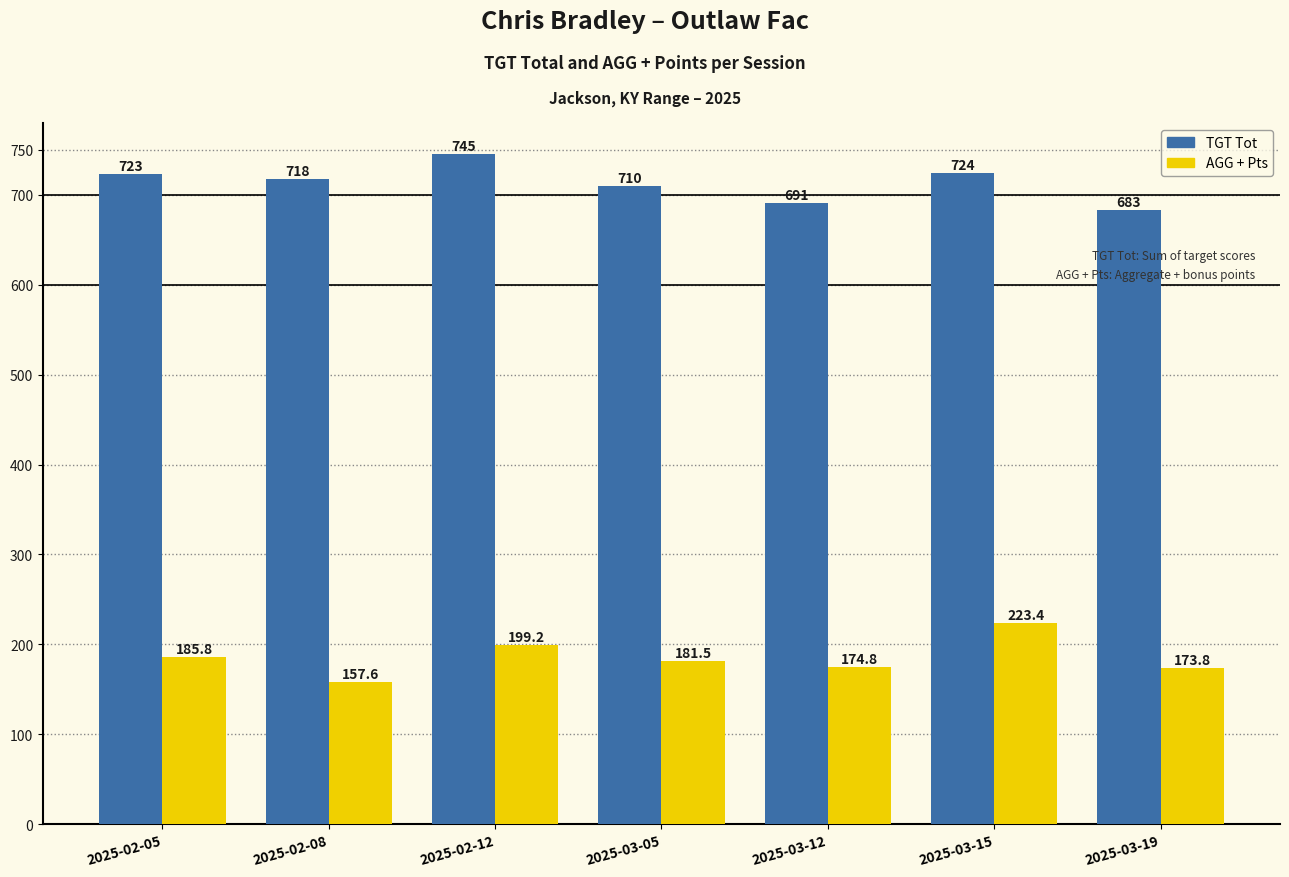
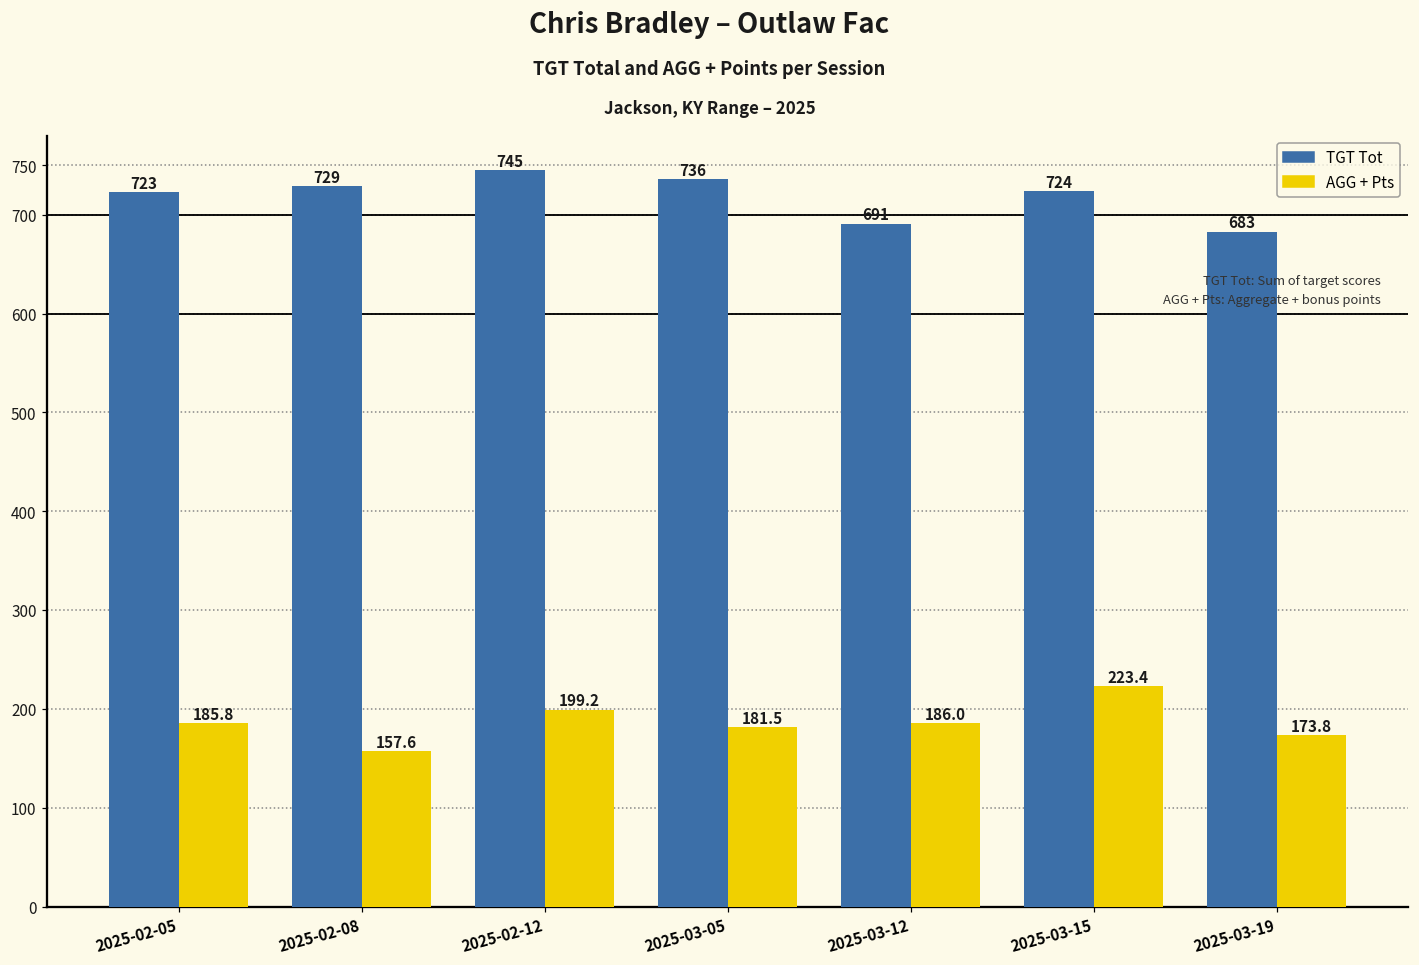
  {
    "TGT Tot": {
      "2025-02-05": 723,
-     "2025-02-08": 718,
+     "2025-02-08": 729,
      "2025-02-12": 745,
-     "2025-03-05": 710,
+     "2025-03-05": 736,
      "2025-03-12": 691,
      "2025-03-15": 724,
      "2025-03-19": 683
    },
    "AGG + Pts": {
      "2025-02-05": 185.8,
      "2025-02-08": 157.6,
      "2025-02-12": 199.2,
      "2025-03-05": 181.5,
-     "2025-03-12": 174.8,
+     "2025-03-12": 186.0,
      "2025-03-15": 223.4,
      "2025-03-19": 173.8
    }
  }
